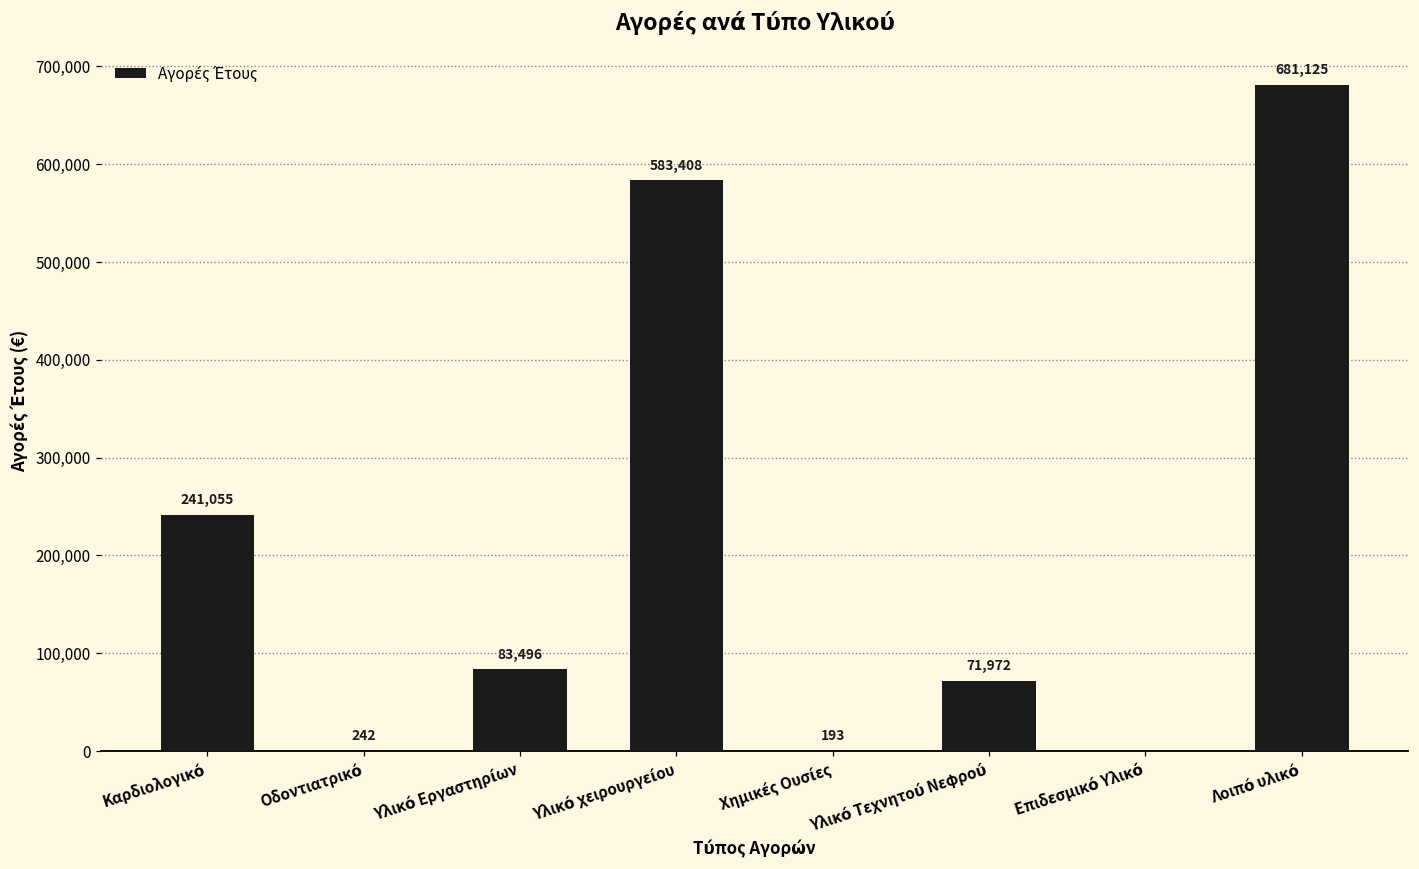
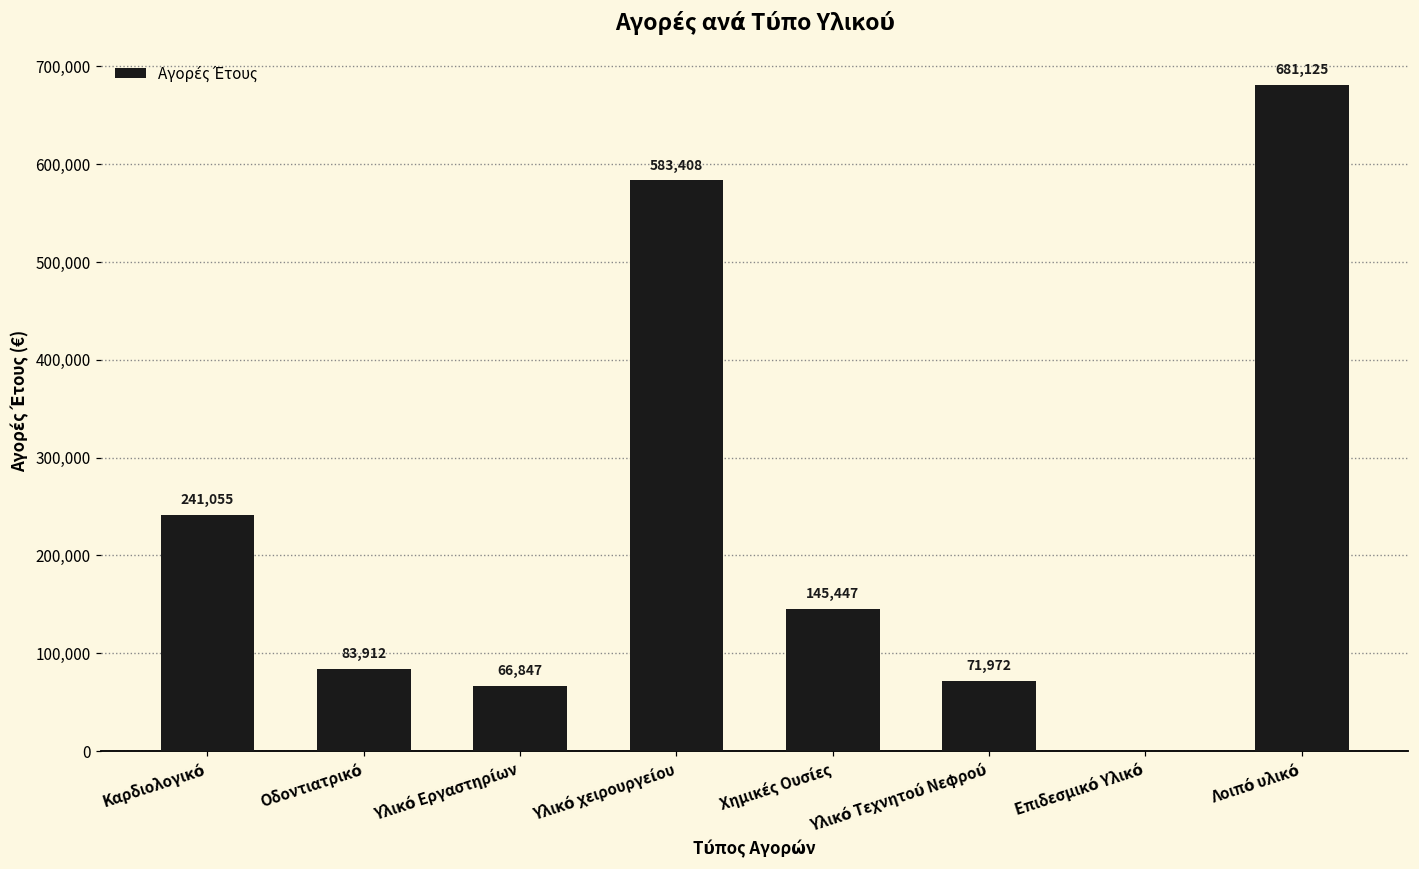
  {
    "Καρδιολογικό": "241,055",
-   "Οδοντιατρικό": "242",
-   "Υλικό Εργαστηρίων": "83,496",
+   "Οδοντιατρικό": "83,912",
+   "Υλικό Εργαστηρίων": "66,847",
    "Υλικό χειρουργείου": "583,408",
-   "Χημικές Ουσίες": "193",
+   "Χημικές Ουσίες": "145,447",
    "Υλικό Τεχνητού Νεφρού": "71,972",
    "Λοιπό υλικό": "681,125"
  }
